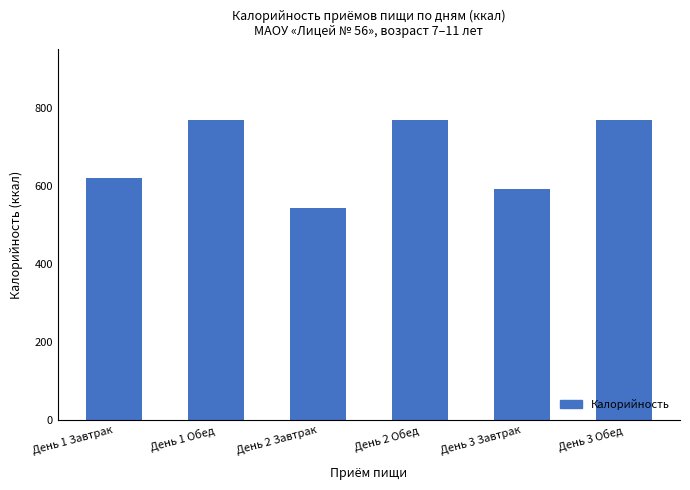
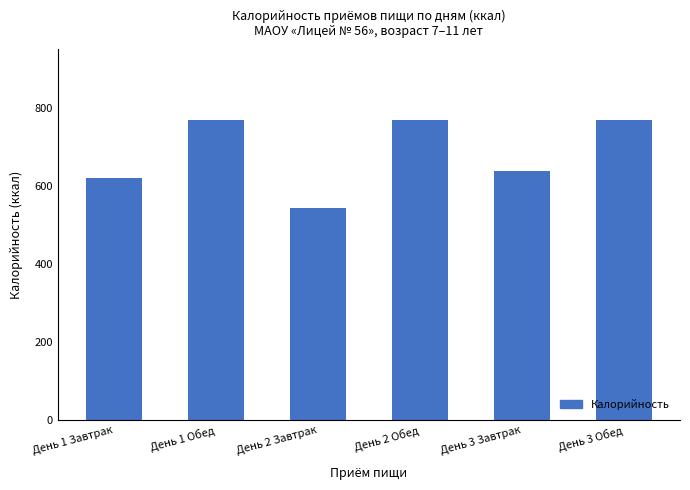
  {
    "День 1 Завтрак": 620,
    "День 1 Обед": 770,
    "День 2 Завтрак": 540,
    "День 2 Обед": 770,
-   "День 3 Завтрак": 590,
+   "День 3 Завтрак": 640,
    "День 3 Обед": 770
  }
